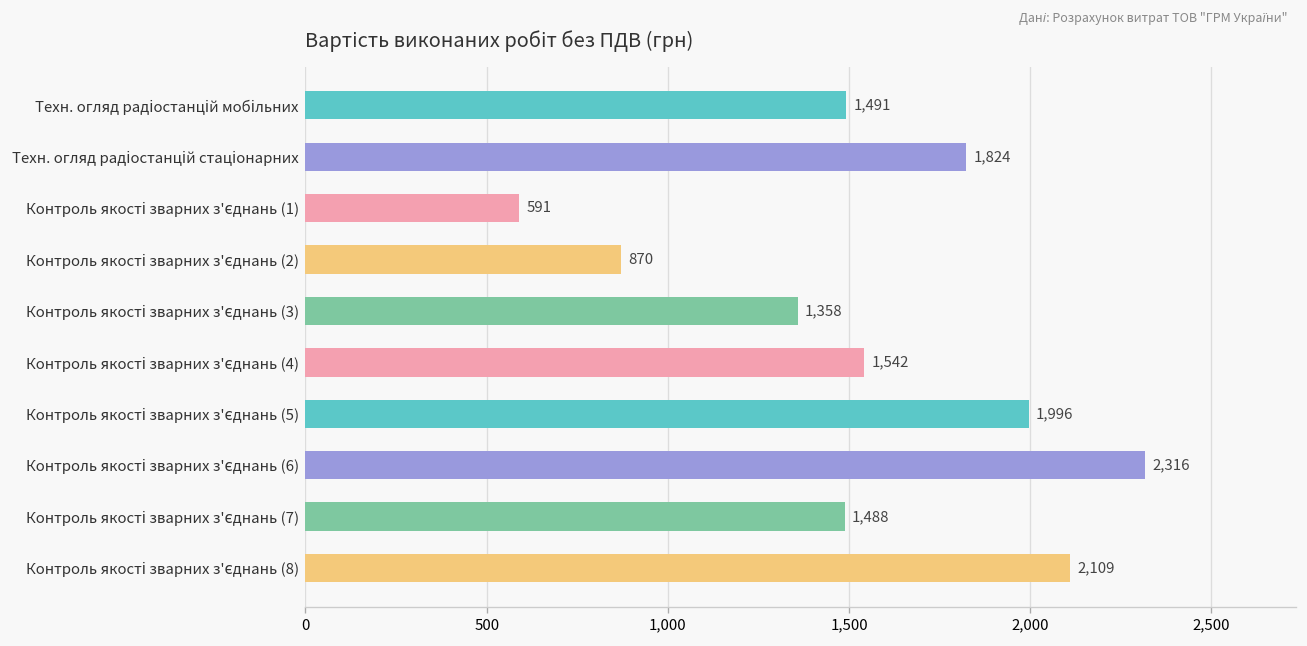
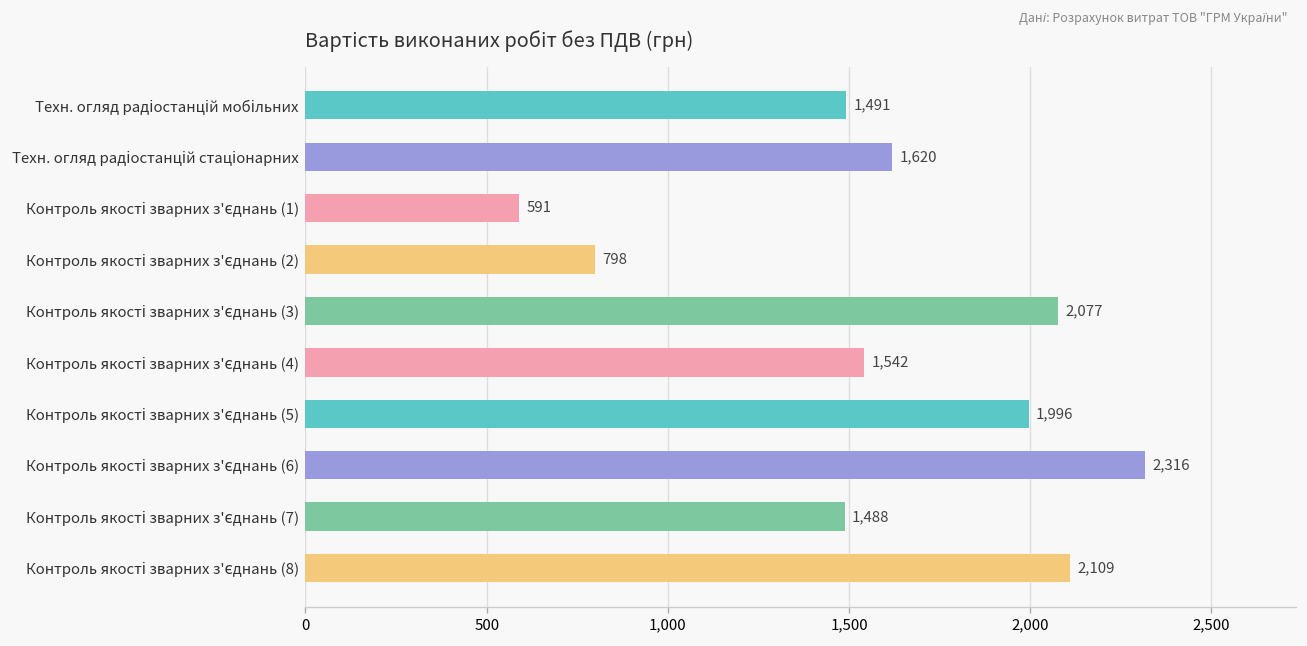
  {
    "Техн. огляд радіостанцій мобільних": "1,491",
-   "Техн. огляд радіостанцій стаціонарних": "1,824",
+   "Техн. огляд радіостанцій стаціонарних": "1,620",
    "Контроль якості зварних з'єднань (1)": "591",
-   "Контроль якості зварних з'єднань (2)": "870",
-   "Контроль якості зварних з'єднань (3)": "1,358",
+   "Контроль якості зварних з'єднань (2)": "798",
+   "Контроль якості зварних з'єднань (3)": "2,077",
    "Контроль якості зварних з'єднань (4)": "1,542",
    "Контроль якості зварних з'єднань (5)": "1,996",
    "Контроль якості зварних з'єднань (6)": "2,316",
    "Контроль якості зварних з'єднань (7)": "1,488",
    "Контроль якості зварних з'єднань (8)": "2,109"
  }
